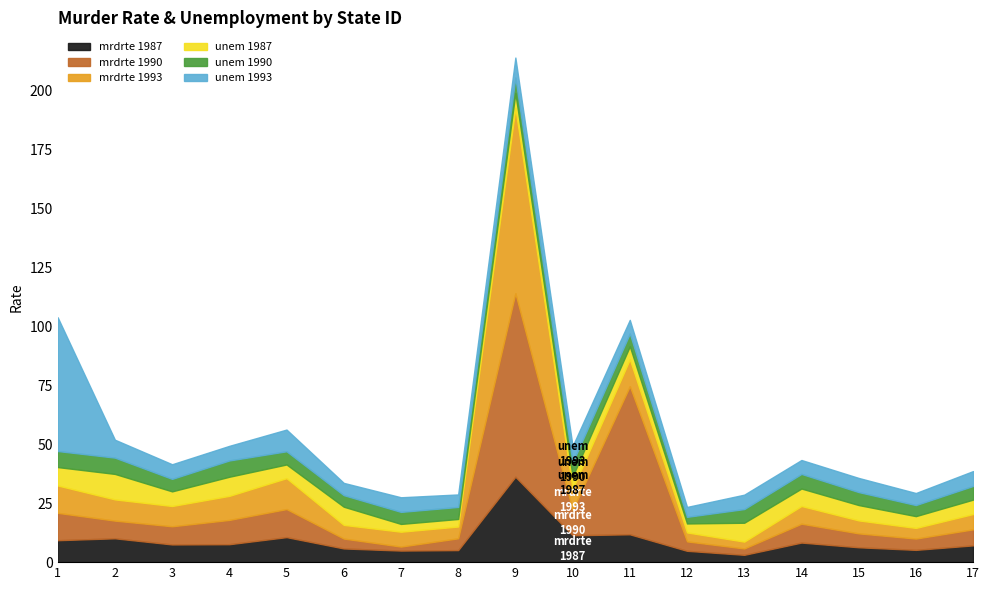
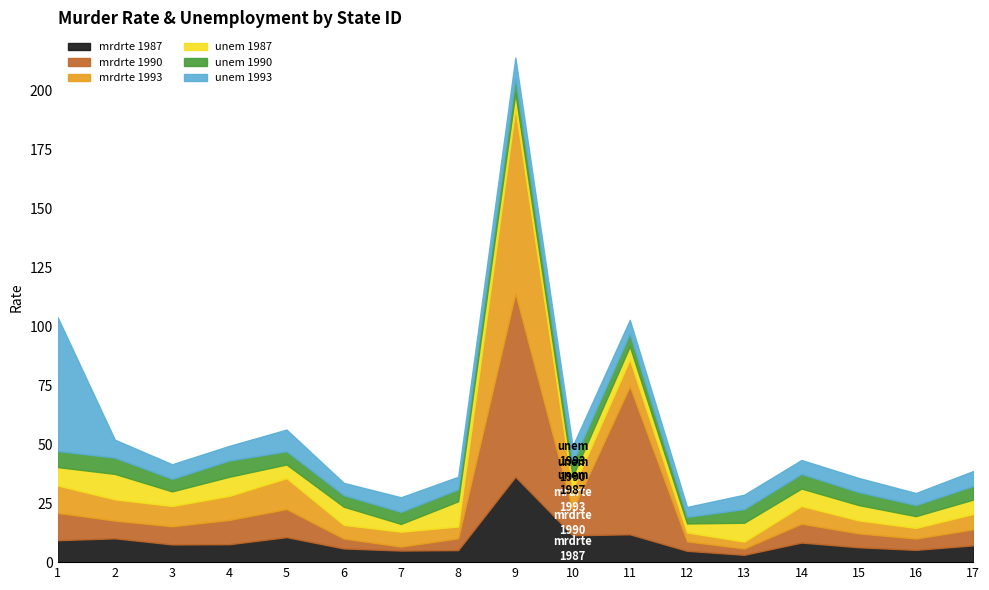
  {
    "mrdrte 1987": {
      "1": 9,
      "2": 10,
      "3": 8,
      "4": 8,
      "5": 11,
      "6": 6,
      "7": 5,
      "8": 5,
      "9": 36,
      "11": 12,
      "12": 5,
      "13": 3,
      "14": 8,
      "15": 6,
      "16": 5,
      "17": 7
    },
    "mrdrte 1990": {
      "1": 12,
      "2": 8,
      "3": 8,
      "4": 10,
      "5": 12,
      "6": 4,
      "7": 2,
      "8": 5,
      "9": 78,
      "11": 63,
      "12": 4,
      "13": 3,
      "14": 8,
      "15": 6,
      "16": 5,
      "17": 7
    },
    "mrdrte 1993": {
      "1": 12,
      "2": 9,
      "3": 9,
      "4": 10,
      "5": 13,
      "6": 6,
      "7": 6,
      "8": 5,
      "9": 79,
      "11": 11,
      "12": 4,
      "13": 3,
      "14": 8,
      "15": 6,
      "16": 5,
      "17": 7
    },
    "unem 1987": {
      "1": 8,
      "2": 11,
      "3": 6,
      "4": 8,
      "5": 6,
      "6": 8,
      "7": 3,
-     "8": 3,
+     "8": 11,
      "9": 6,
      "11": 6,
      "12": 4,
      "13": 8,
      "14": 7,
      "15": 7,
      "16": 5,
      "17": 6
    },
    "unem 1990": {
      "1": 7,
      "2": 7,
      "3": 5,
      "4": 7,
      "5": 6,
      "6": 5,
      "7": 5,
      "8": 5,
      "9": 7,
      "11": 5,
      "12": 3,
      "13": 6,
      "14": 6,
      "15": 6,
      "16": 5,
      "17": 6
    },
    "unem 1993": {
      "1": 57,
      "2": 8,
      "3": 6,
      "4": 6,
      "5": 9,
      "6": 5,
      "7": 6,
      "8": 5,
      "9": 9,
      "11": 6,
      "12": 4,
      "13": 6,
      "14": 6,
      "15": 6,
      "16": 5,
      "17": 6
    }
  }
